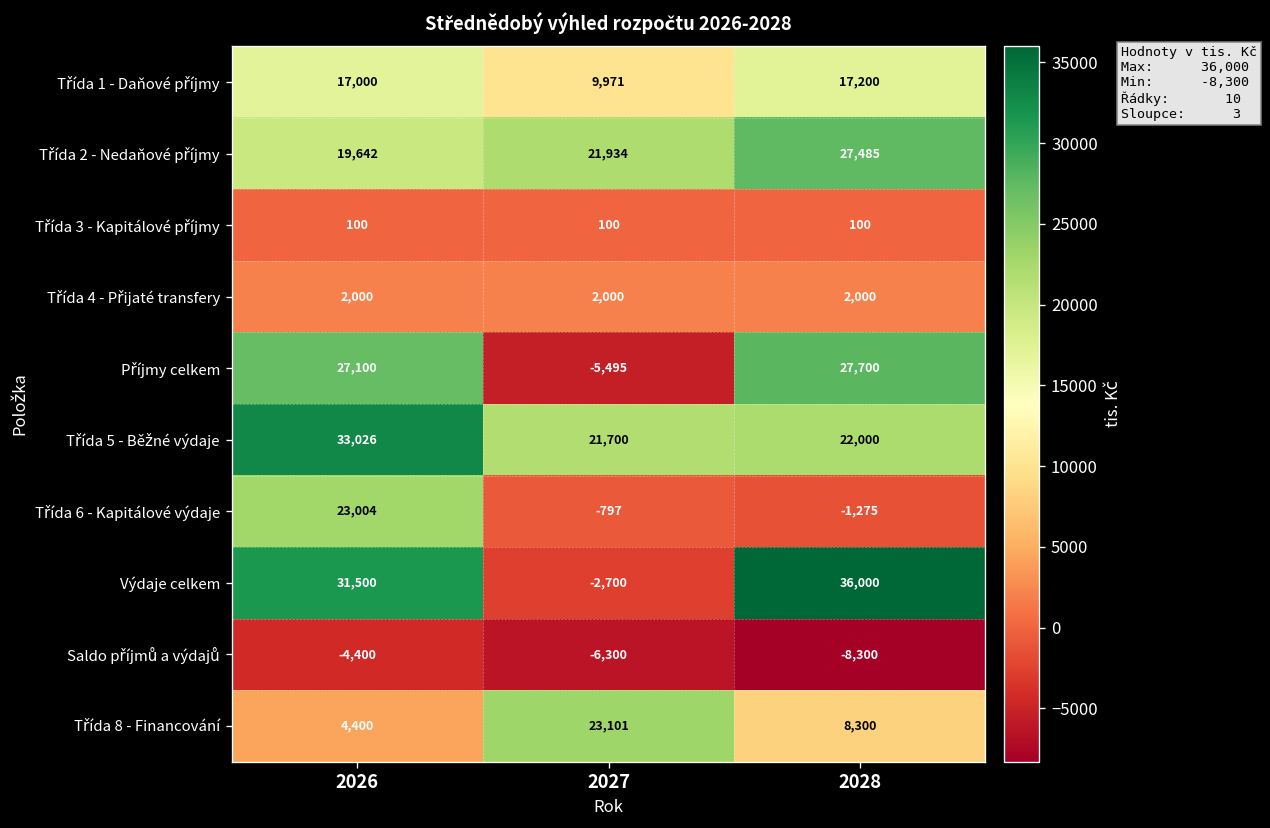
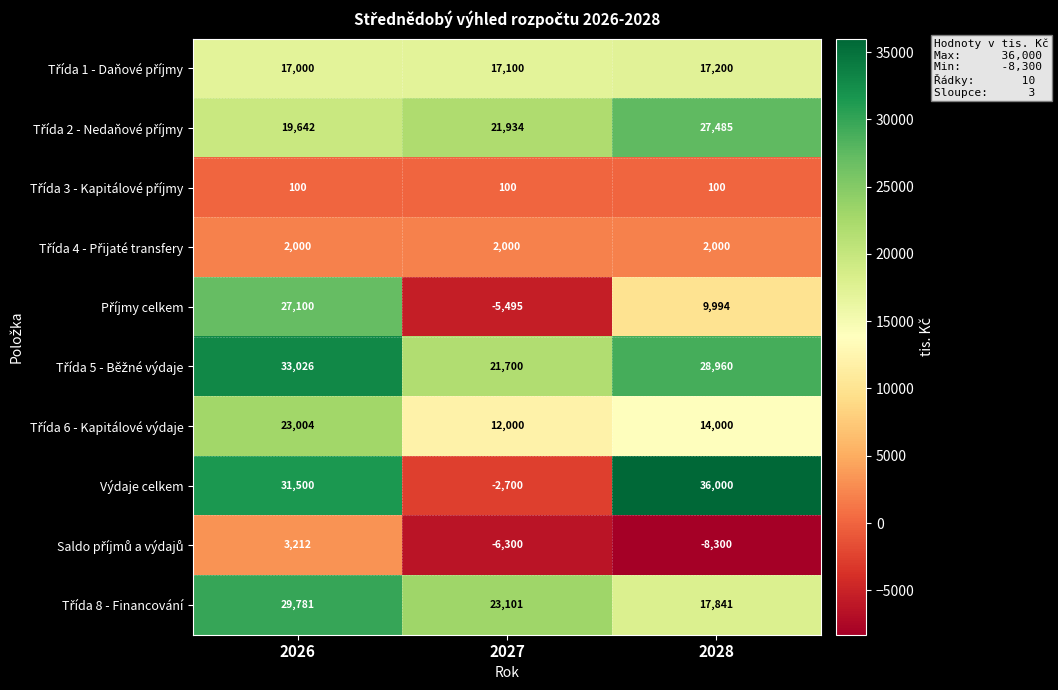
  {
    "Třída 1 - Daňové příjmy": {
      "2026": "17,000",
-     "2027": "9,971",
+     "2027": "17,100",
      "2028": "17,200"
    },
    "Třída 2 - Nedaňové příjmy": {
      "2026": "19,642",
      "2027": "21,934",
      "2028": "27,485"
    },
    "Třída 3 - Kapitálové příjmy": {
      "2026": "100",
      "2027": "100",
      "2028": "100"
    },
    "Třída 4 - Přijaté transfery": {
      "2026": "2,000",
      "2027": "2,000",
      "2028": "2,000"
    },
    "Příjmy celkem": {
      "2026": "27,100",
      "2027": "-5,495",
-     "2028": "27,700"
+     "2028": "9,994"
    },
    "Třída 5 - Běžné výdaje": {
      "2026": "33,026",
      "2027": "21,700",
-     "2028": "22,000"
+     "2028": "28,960"
    },
    "Třída 6 - Kapitálové výdaje": {
      "2026": "23,004",
-     "2027": "-797",
-     "2028": "-1,275"
+     "2027": "12,000",
+     "2028": "14,000"
    },
    "Výdaje celkem": {
      "2026": "31,500",
      "2027": "-2,700",
      "2028": "36,000"
    },
    "Saldo příjmů a výdajů": {
-     "2026": "-4,400",
+     "2026": "3,212",
      "2027": "-6,300",
      "2028": "-8,300"
    },
    "Třída 8 - Financování": {
-     "2026": "4,400",
+     "2026": "29,781",
      "2027": "23,101",
-     "2028": "8,300"
+     "2028": "17,841"
    }
  }
